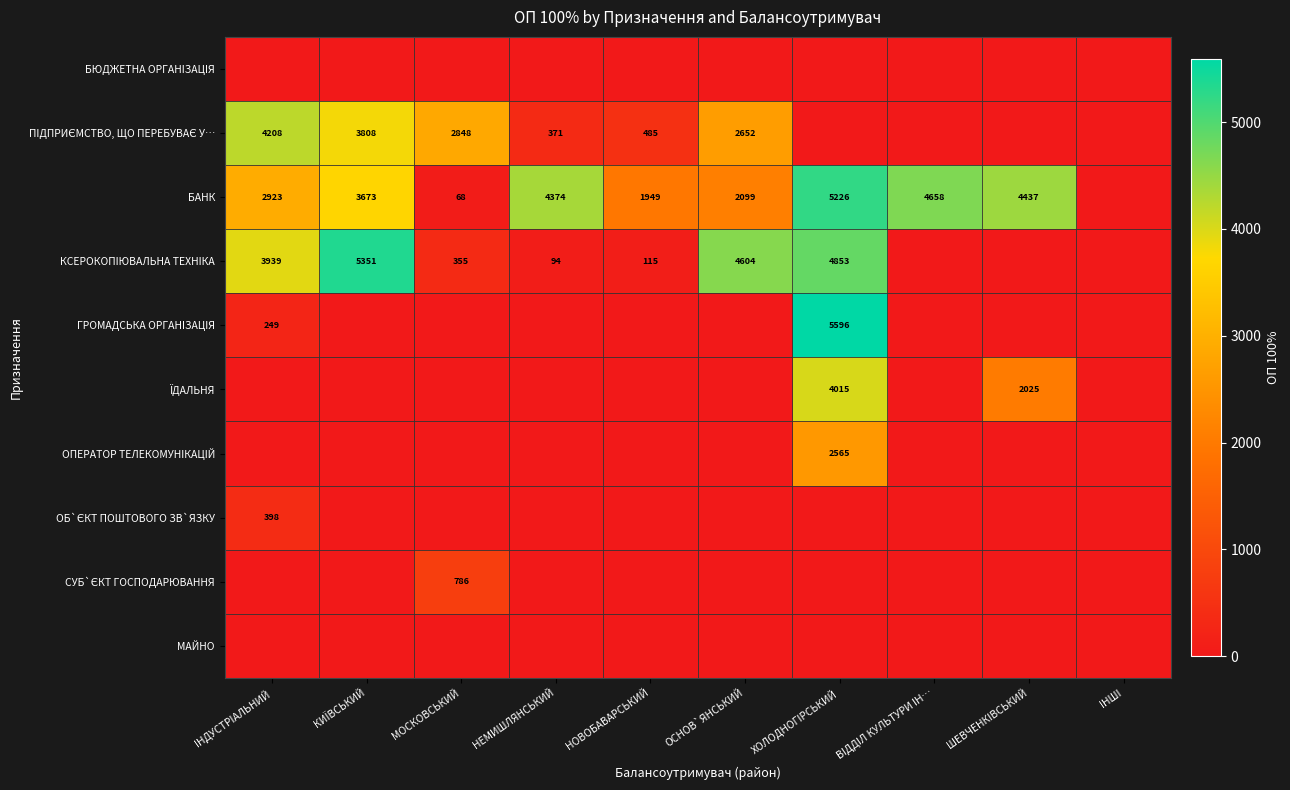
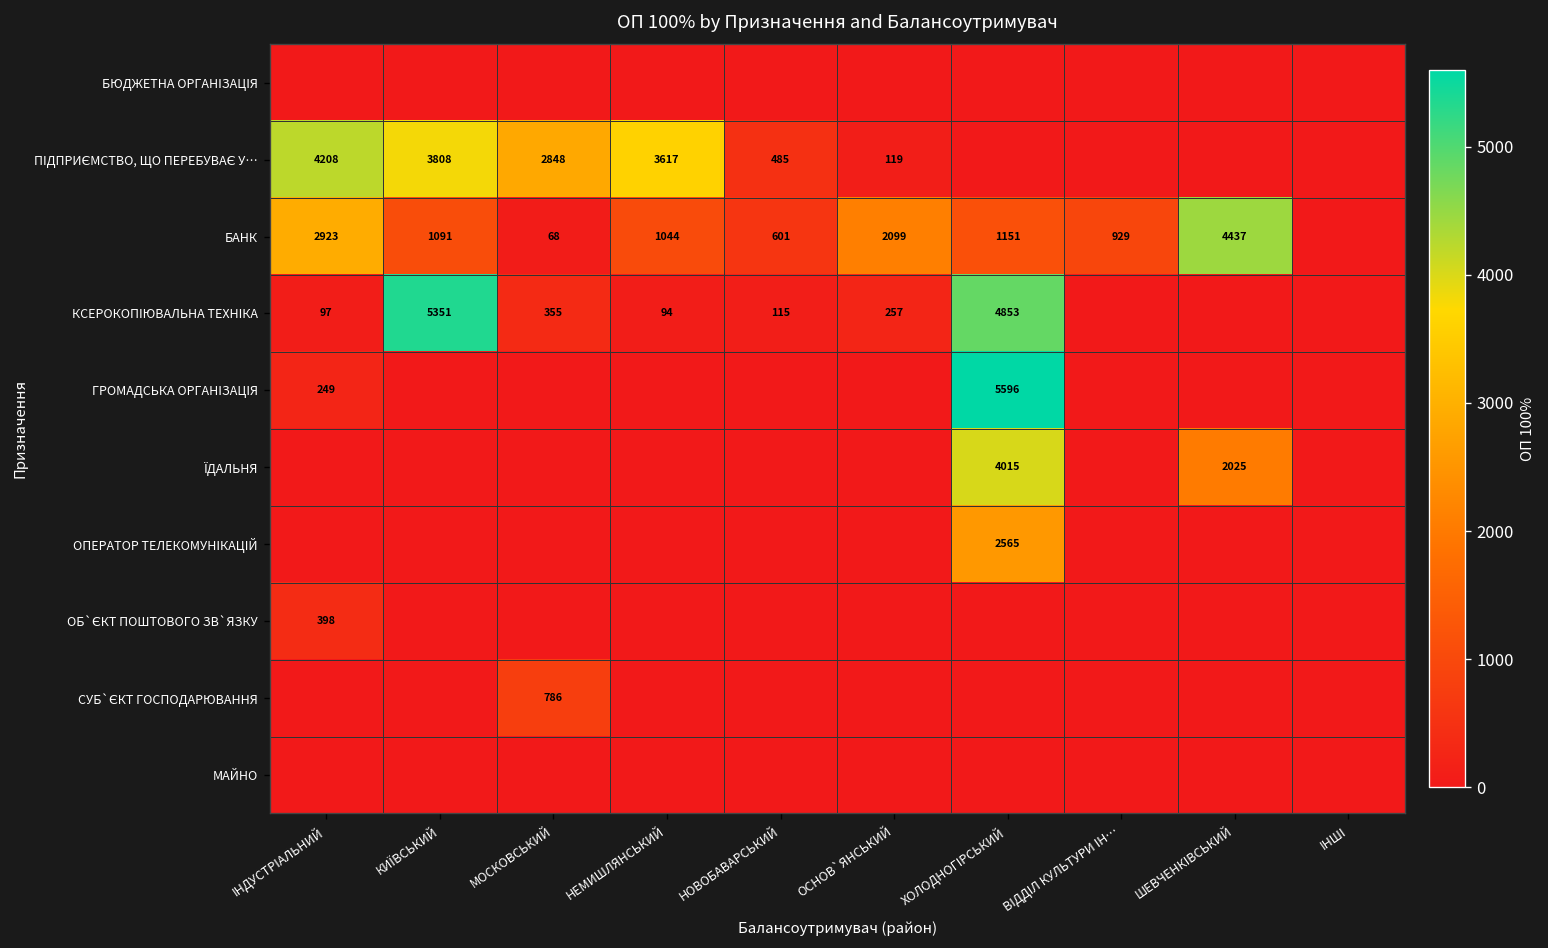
  {
    "ПІДПРИЄМСТВО, ЩО ПЕРЕБУВАЄ У…": {
      "ІНДУСТРІАЛЬНИЙ": 4208,
      "КИЇВСЬКИЙ": 3808,
      "МОСКОВСЬКИЙ": 2848,
-     "НЕМИШЛЯНСЬКИЙ": 371,
+     "НЕМИШЛЯНСЬКИЙ": 3617,
      "НОВОБАВАРСЬКИЙ": 485,
-     "ОСНОВ`ЯНСЬКИЙ": 2652
+     "ОСНОВ`ЯНСЬКИЙ": 119
    },
    "БАНК": {
      "ІНДУСТРІАЛЬНИЙ": 2923,
-     "КИЇВСЬКИЙ": 3673,
+     "КИЇВСЬКИЙ": 1091,
      "МОСКОВСЬКИЙ": 68,
-     "НЕМИШЛЯНСЬКИЙ": 4374,
-     "НОВОБАВАРСЬКИЙ": 1949,
+     "НЕМИШЛЯНСЬКИЙ": 1044,
+     "НОВОБАВАРСЬКИЙ": 601,
      "ОСНОВ`ЯНСЬКИЙ": 2099,
-     "ХОЛОДНОГІРСЬКИЙ": 5226,
-     "ВІДДІЛ КУЛЬТУРИ ІН…": 4658,
+     "ХОЛОДНОГІРСЬКИЙ": 1151,
+     "ВІДДІЛ КУЛЬТУРИ ІН…": 929,
      "ШЕВЧЕНКІВСЬКИЙ": 4437
    },
    "КСЕРОКОПІЮВАЛЬНА ТЕХНІКА": {
-     "ІНДУСТРІАЛЬНИЙ": 3939,
+     "ІНДУСТРІАЛЬНИЙ": 97,
      "КИЇВСЬКИЙ": 5351,
      "МОСКОВСЬКИЙ": 355,
      "НЕМИШЛЯНСЬКИЙ": 94,
      "НОВОБАВАРСЬКИЙ": 115,
-     "ОСНОВ`ЯНСЬКИЙ": 4604,
+     "ОСНОВ`ЯНСЬКИЙ": 257,
      "ХОЛОДНОГІРСЬКИЙ": 4853
    },
    "ГРОМАДСЬКА ОРГАНІЗАЦІЯ": {
      "ІНДУСТРІАЛЬНИЙ": 249,
      "ХОЛОДНОГІРСЬКИЙ": 5596
    },
    "ЇДАЛЬНЯ": {
      "ХОЛОДНОГІРСЬКИЙ": 4015,
      "ШЕВЧЕНКІВСЬКИЙ": 2025
    },
    "ОПЕРАТОР ТЕЛЕКОМУНІКАЦІЙ": {
      "ХОЛОДНОГІРСЬКИЙ": 2565
    },
    "ОБ`ЄКТ ПОШТОВОГО ЗВ`ЯЗКУ": {
      "ІНДУСТРІАЛЬНИЙ": 398
    },
    "СУБ`ЄКТ ГОСПОДАРЮВАННЯ": {
      "МОСКОВСЬКИЙ": 786
    }
  }
